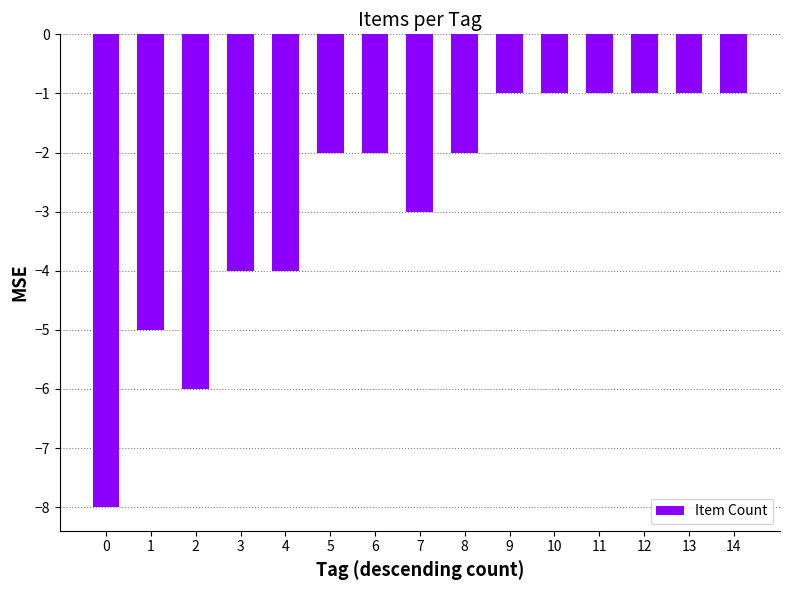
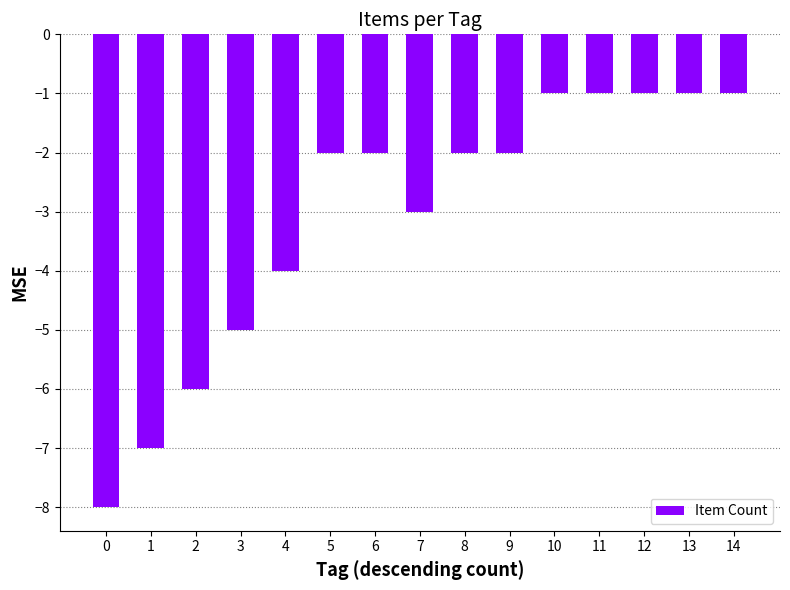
  {
    "0": -8.0,
-   "1": -5.0,
+   "1": -7.0,
    "2": -6.0,
-   "3": -4.0,
+   "3": -5.0,
    "4": -4.0,
    "5": -2.0,
    "6": -2.0,
    "7": -3.0,
    "8": -2.0,
-   "9": -1.0,
+   "9": -2.0,
    "10": -1.0,
    "11": -1.0,
    "12": -1.0,
    "13": -1.0,
    "14": -1.0
  }
